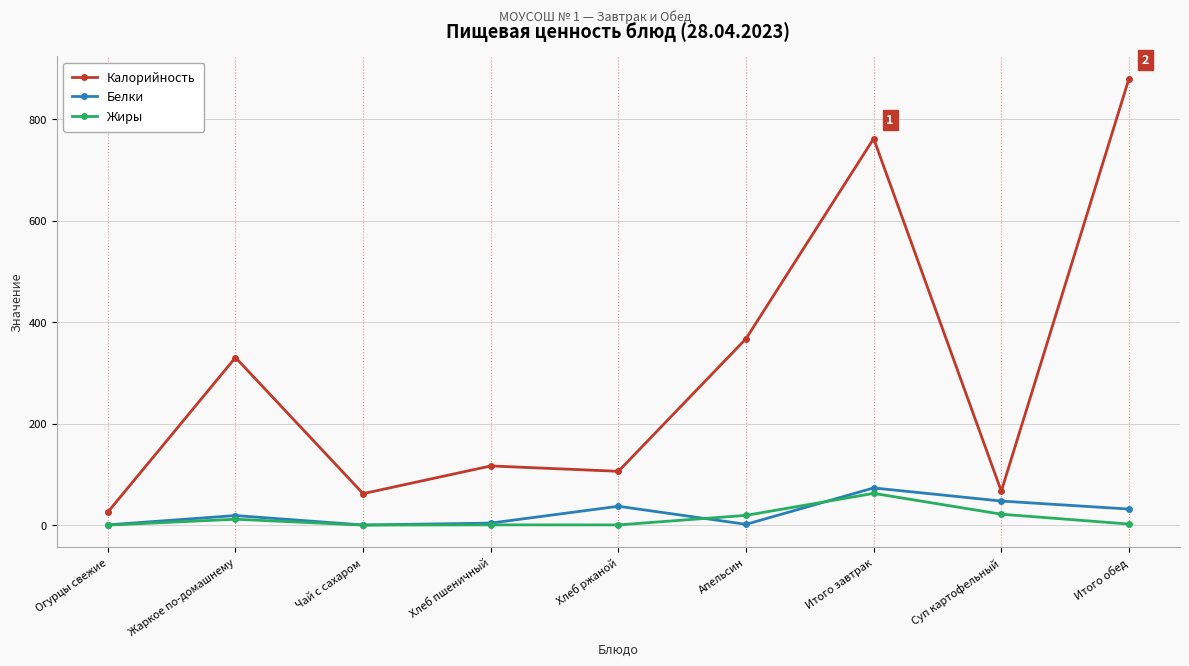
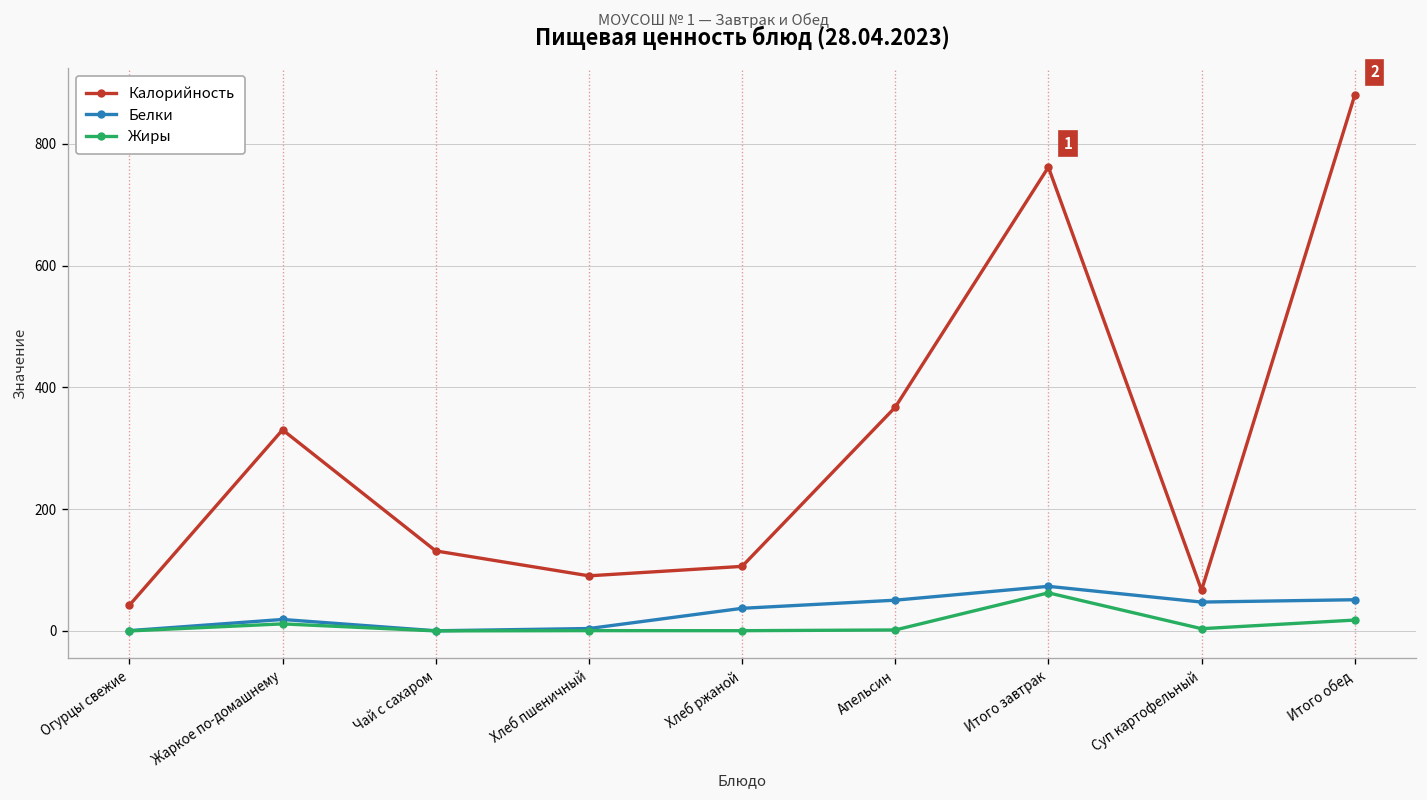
  {
    "Калорийность": {
-     "Огурцы свежие": 30,
+     "Огурцы свежие": 40,
      "Жаркое по-домашнему": 330,
-     "Чай с сахаром": 60,
-     "Хлеб пшеничный": 120,
+     "Чай с сахаром": 130,
+     "Хлеб пшеничный": 90,
      "Хлеб ржаной": 110,
      "Апельсин": 370,
      "Суп картофельный": 70
    },
    "Белки": {
      "Жаркое по-домашнему": 20,
      "Хлеб ржаной": 40,
-     "Апельсин": 0,
+     "Апельсин": 50,
      "Итого завтрак": 70,
      "Суп картофельный": 50,
-     "Итого обед": 30
+     "Итого обед": 50
    },
    "Жиры": {
      "Жаркое по-домашнему": 10,
      "Хлеб ржаной": 0,
-     "Апельсин": 20,
+     "Апельсин": 0,
      "Итого завтрак": 60,
-     "Суп картофельный": 20,
-     "Итого обед": 0
+     "Суп картофельный": 0,
+     "Итого обед": 20
    }
  }
